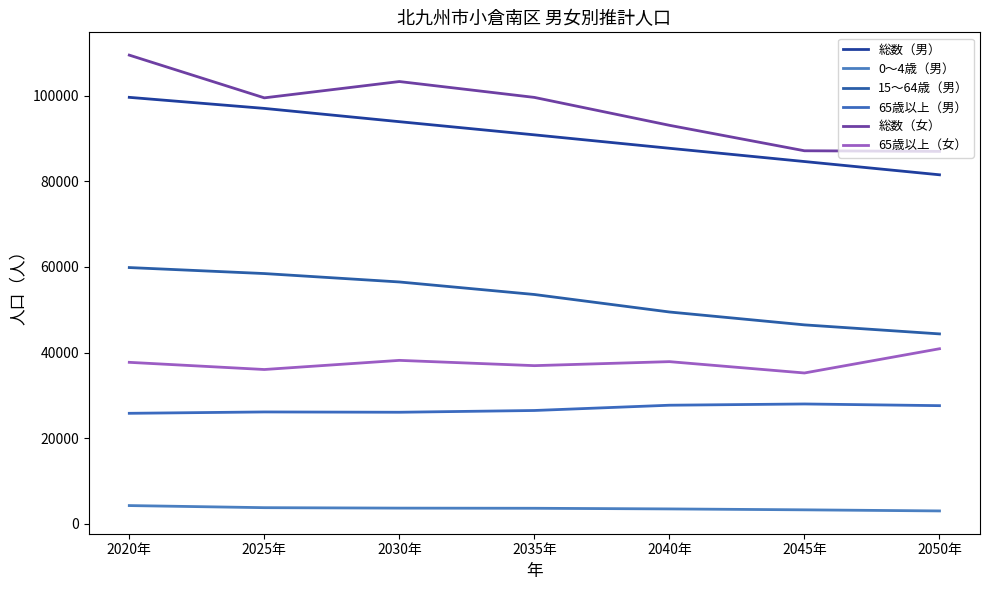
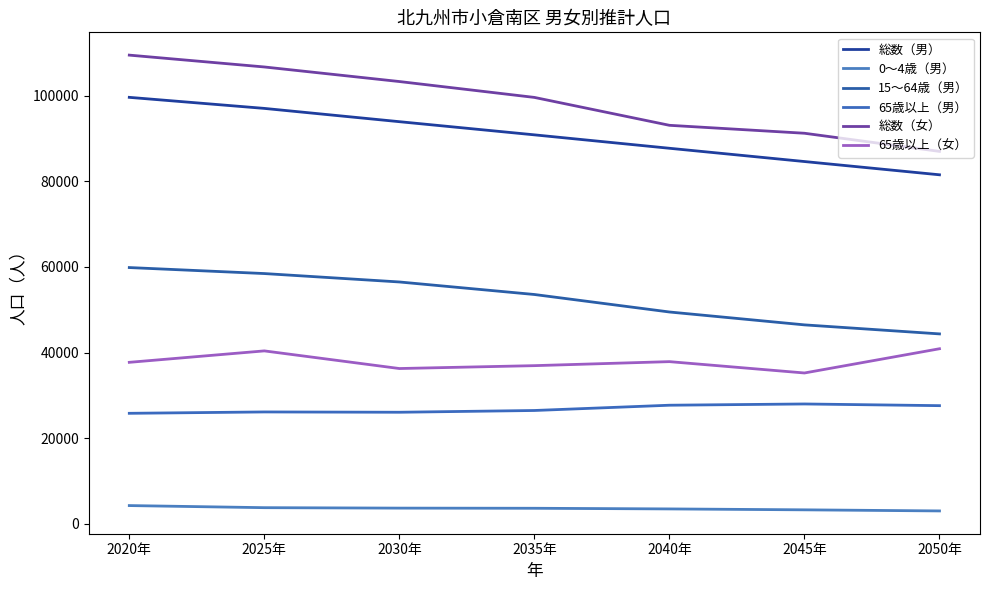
  {
    "総数（女）": {
      "2020年": 109000,
-     "2025年": 99000,
+     "2025年": 107000,
      "2030年": 103000,
      "2035年": 100000,
      "2040年": 93000,
-     "2045年": 87000
+     "2045年": 91000
    },
    "65歳以上（女）": {
      "2020年": 38000,
-     "2025年": 36000,
-     "2030年": 38000,
+     "2025年": 40000,
+     "2030年": 36000,
      "2035年": 37000,
      "2040年": 38000,
      "2045年": 35000,
      "2050年": 41000
    }
  }
